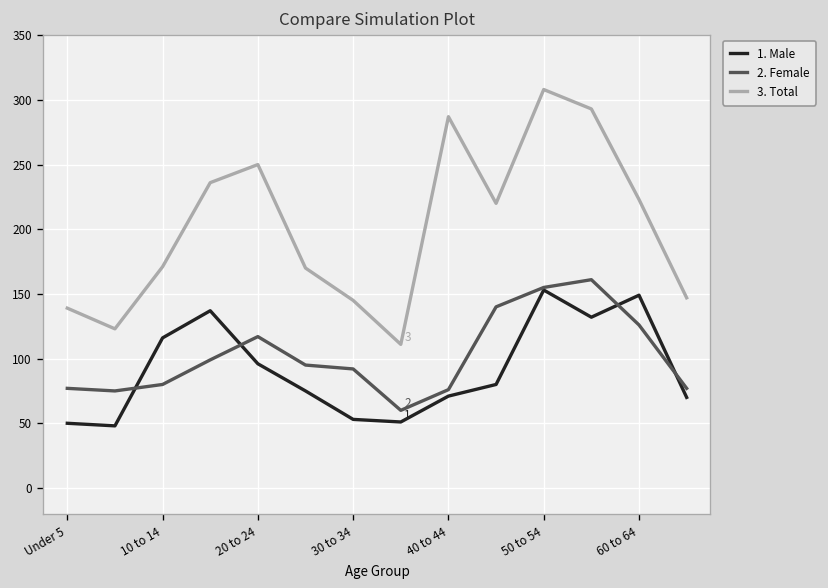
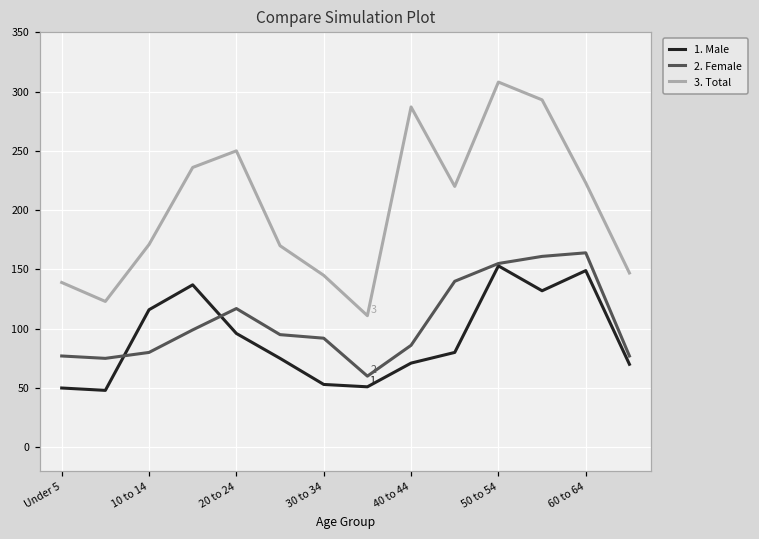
  {
    "1. Male": {
      "Under 5": 50,
      "10 to 14": 116,
      "20 to 24": 96,
      "30 to 34": 53,
      "40 to 44": 71,
      "60 to 64": 149
    },
    "2. Female": {
      "Under 5": 77,
      "10 to 14": 80,
      "20 to 24": 117,
      "30 to 34": 92,
-     "40 to 44": 76,
-     "60 to 64": 126
+     "40 to 44": 86,
+     "60 to 64": 164
    },
    "3. Total": {
      "Under 5": 139,
      "10 to 14": 171,
      "20 to 24": 250,
      "30 to 34": 145,
      "40 to 44": 287,
      "50 to 54": 308,
      "60 to 64": 223
    }
  }
